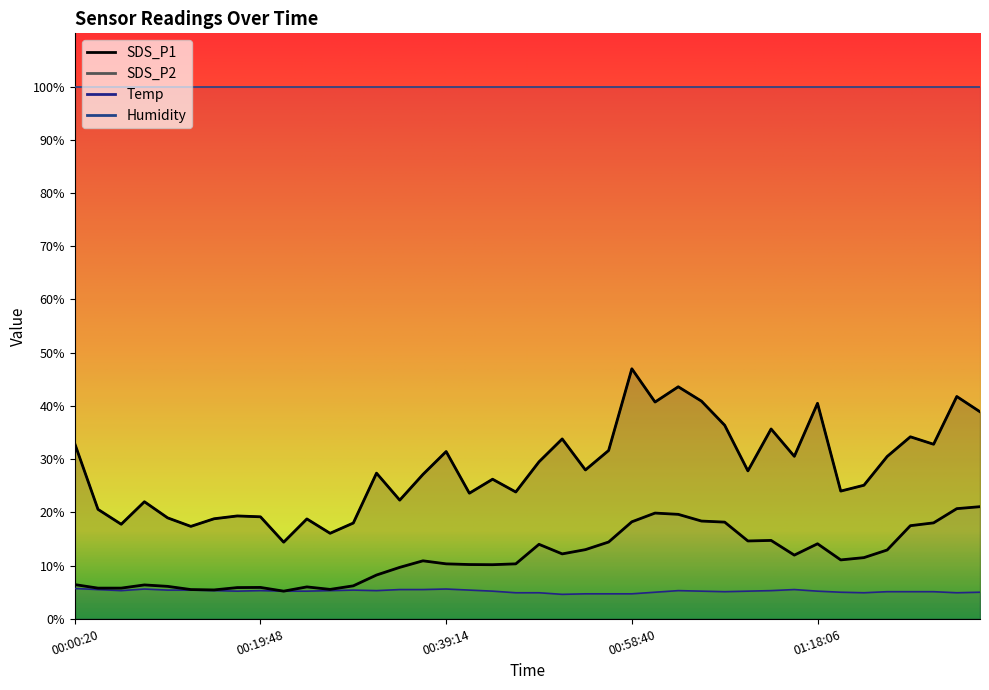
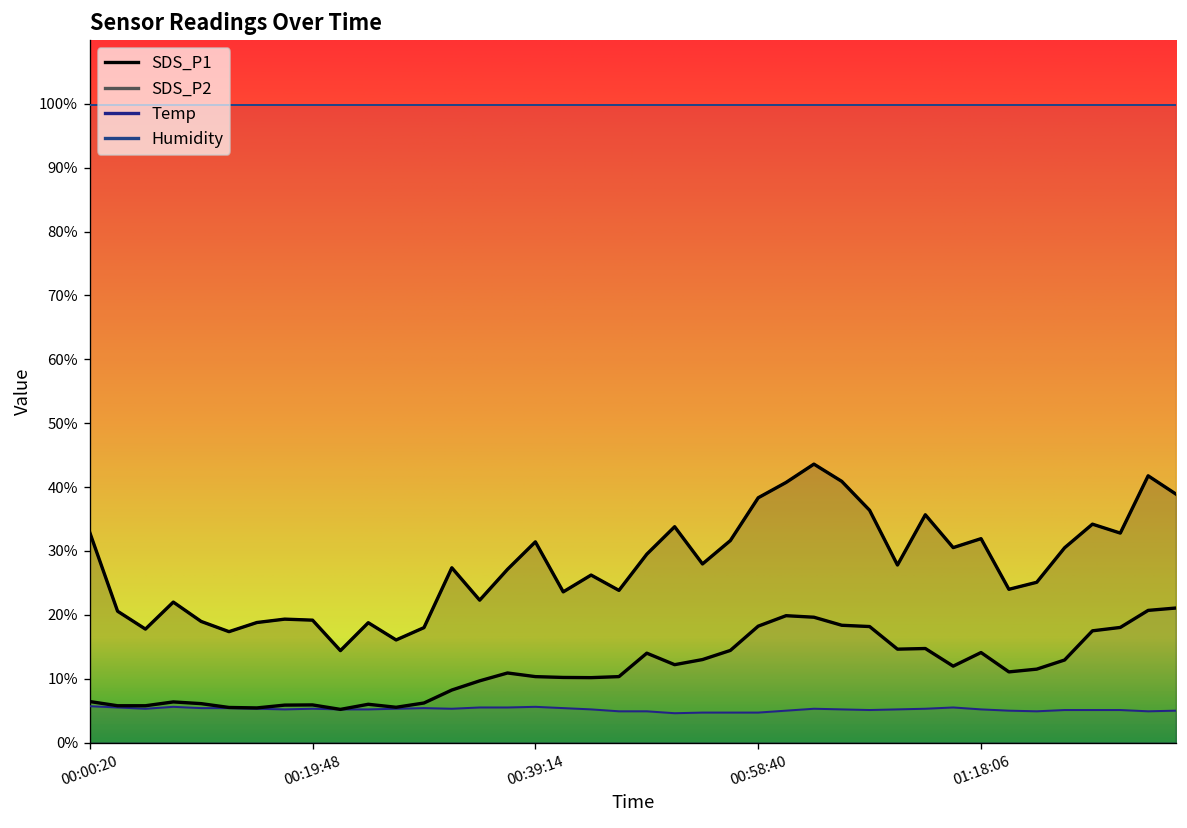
  {
    "SDS_P1": {
      "00:00:20": "33%",
      "00:19:48": "19%",
      "00:39:14": "31%",
-     "00:58:40": "47%",
-     "01:18:06": "40%"
+     "00:58:40": "38%",
+     "01:18:06": "32%"
    }
  }
